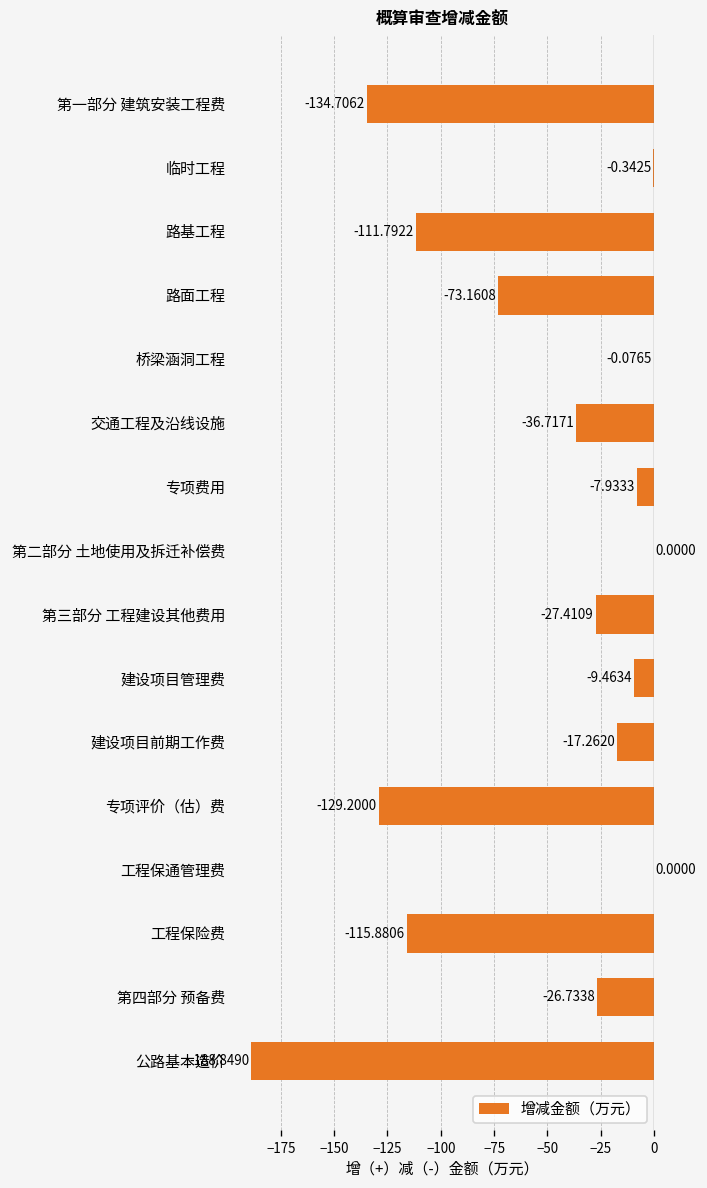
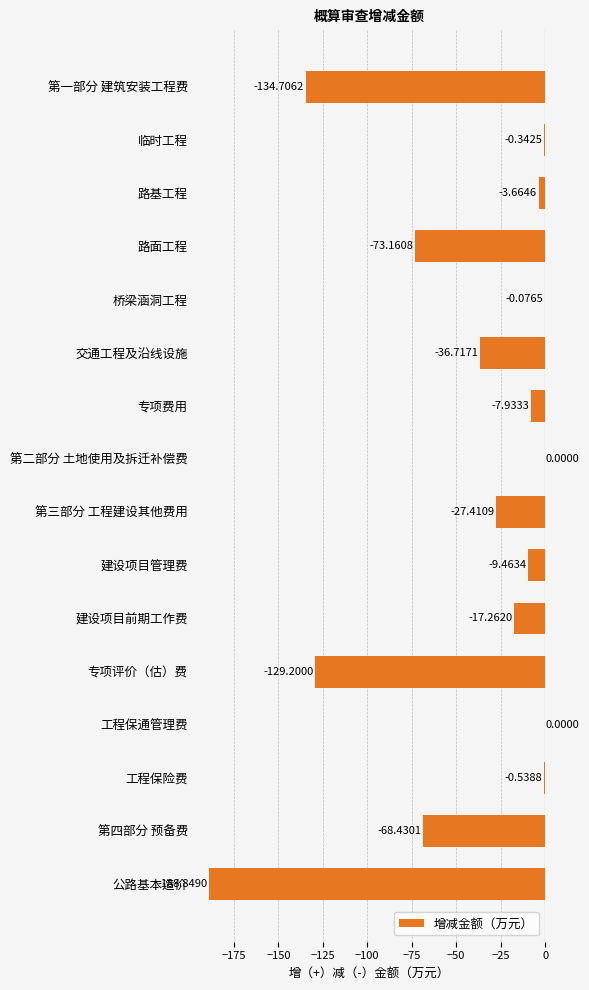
  {
    "第一部分 建筑安装工程费": -134.7062,
    "临时工程": -0.3425,
-   "路基工程": -111.7922,
+   "路基工程": -3.6646,
    "路面工程": -73.1608,
    "桥梁涵洞工程": -0.0765,
    "交通工程及沿线设施": -36.7171,
    "专项费用": -7.9333,
    "第二部分 土地使用及拆迁补偿费": 0.0000,
    "第三部分 工程建设其他费用": -27.4109,
    "建设项目管理费": -9.4634,
    "建设项目前期工作费": -17.2620,
    "专项评价（估）费": -129.2000,
    "工程保通管理费": 0.0000,
-   "工程保险费": -115.8806,
-   "第四部分 预备费": -26.7338,
+   "工程保险费": -0.5388,
+   "第四部分 预备费": -68.4301,
    "公路基本造价": -188.8490
  }
